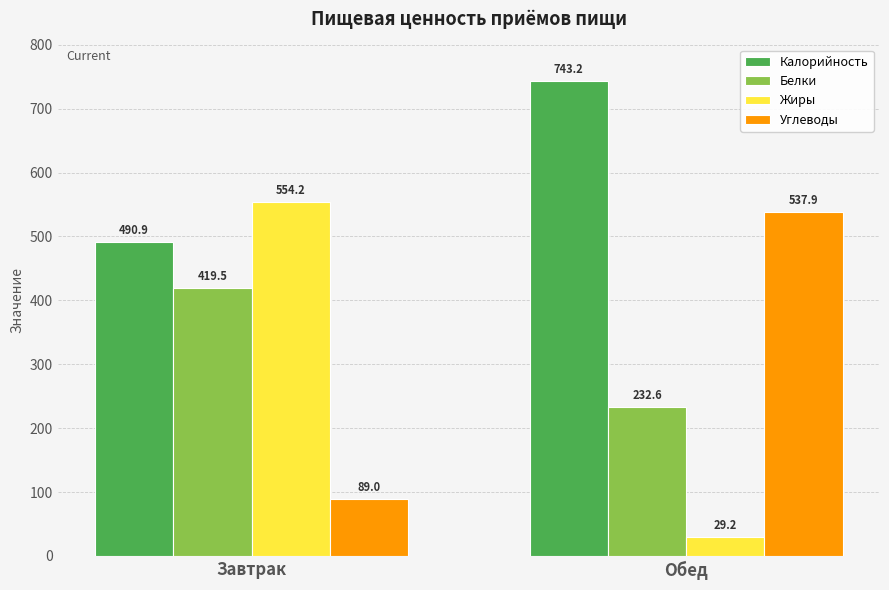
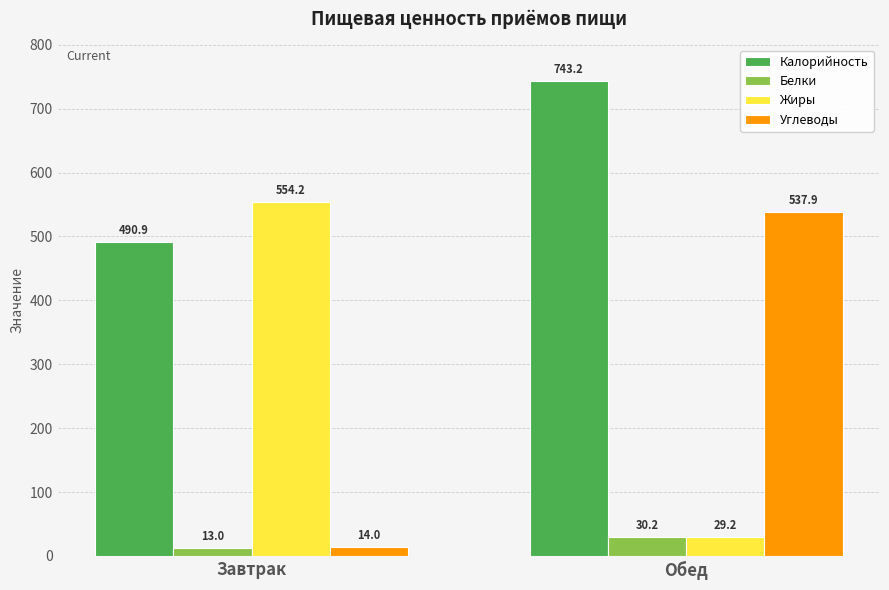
  {
    "Калорийность": {
      "Завтрак": 490.9,
      "Обед": 743.2
    },
    "Белки": {
-     "Завтрак": 419.5,
-     "Обед": 232.6
+     "Завтрак": 13.0,
+     "Обед": 30.2
    },
    "Жиры": {
      "Завтрак": 554.2,
      "Обед": 29.2
    },
    "Углеводы": {
-     "Завтрак": 89.0,
+     "Завтрак": 14.0,
      "Обед": 537.9
    }
  }
